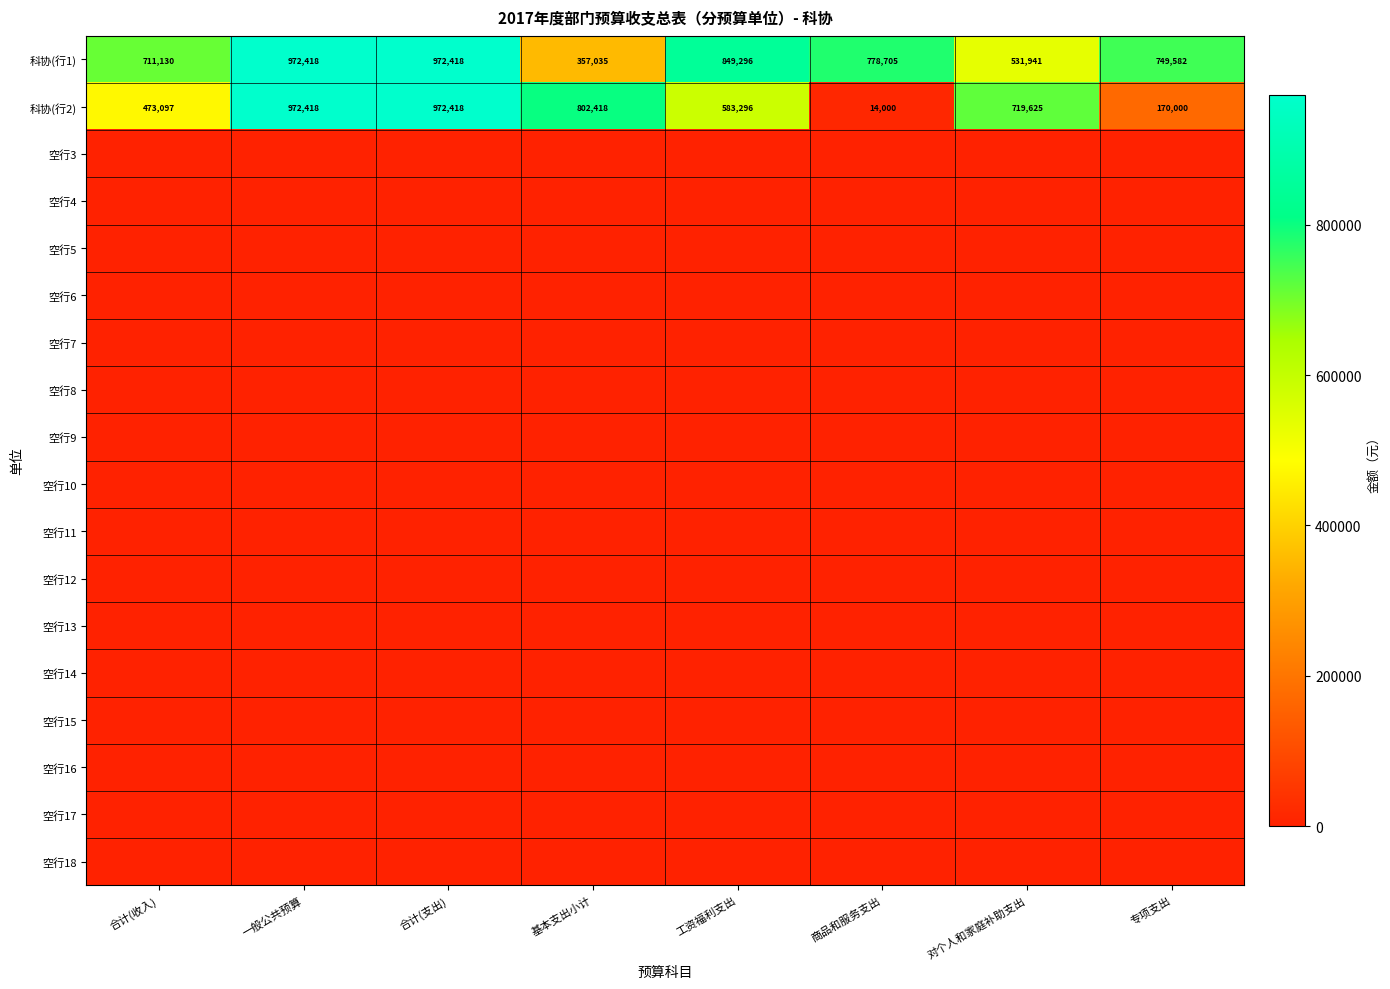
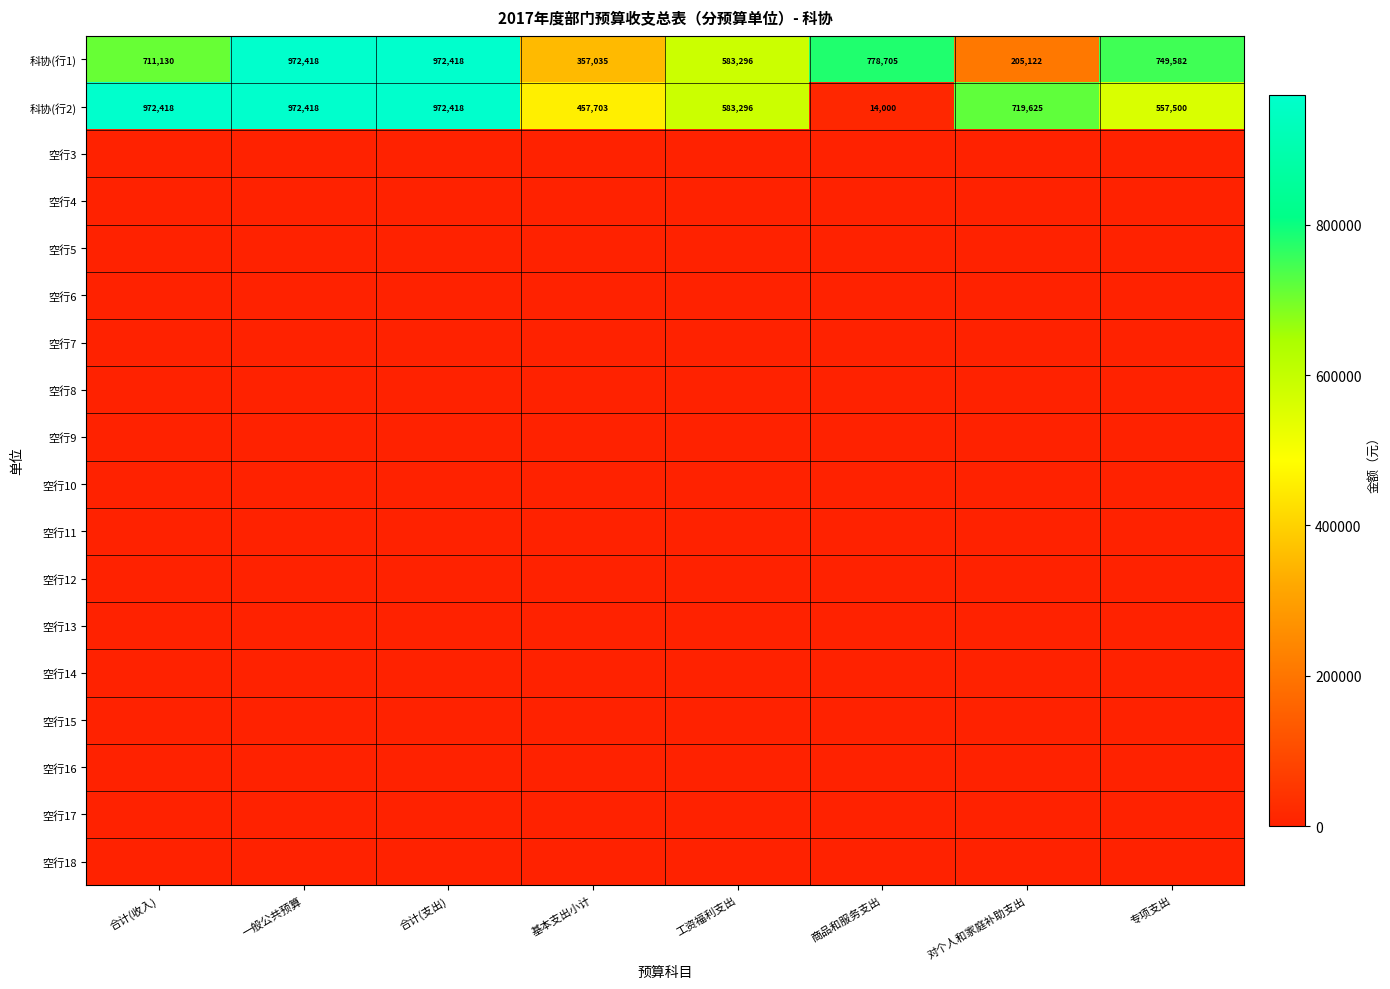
  {
    "科协(行1)": {
      "合计(收入)": "711,130",
      "一般公共预算": "972,418",
      "合计(支出)": "972,418",
      "基本支出小计": "357,035",
-     "工资福利支出": "849,296",
+     "工资福利支出": "583,296",
      "商品和服务支出": "778,705",
-     "对个人和家庭补助支出": "531,941",
+     "对个人和家庭补助支出": "205,122",
      "专项支出": "749,582"
    },
    "科协(行2)": {
-     "合计(收入)": "473,097",
+     "合计(收入)": "972,418",
      "一般公共预算": "972,418",
      "合计(支出)": "972,418",
-     "基本支出小计": "802,418",
+     "基本支出小计": "457,703",
      "工资福利支出": "583,296",
      "商品和服务支出": "14,000",
      "对个人和家庭补助支出": "719,625",
-     "专项支出": "170,000"
+     "专项支出": "557,500"
    }
  }
